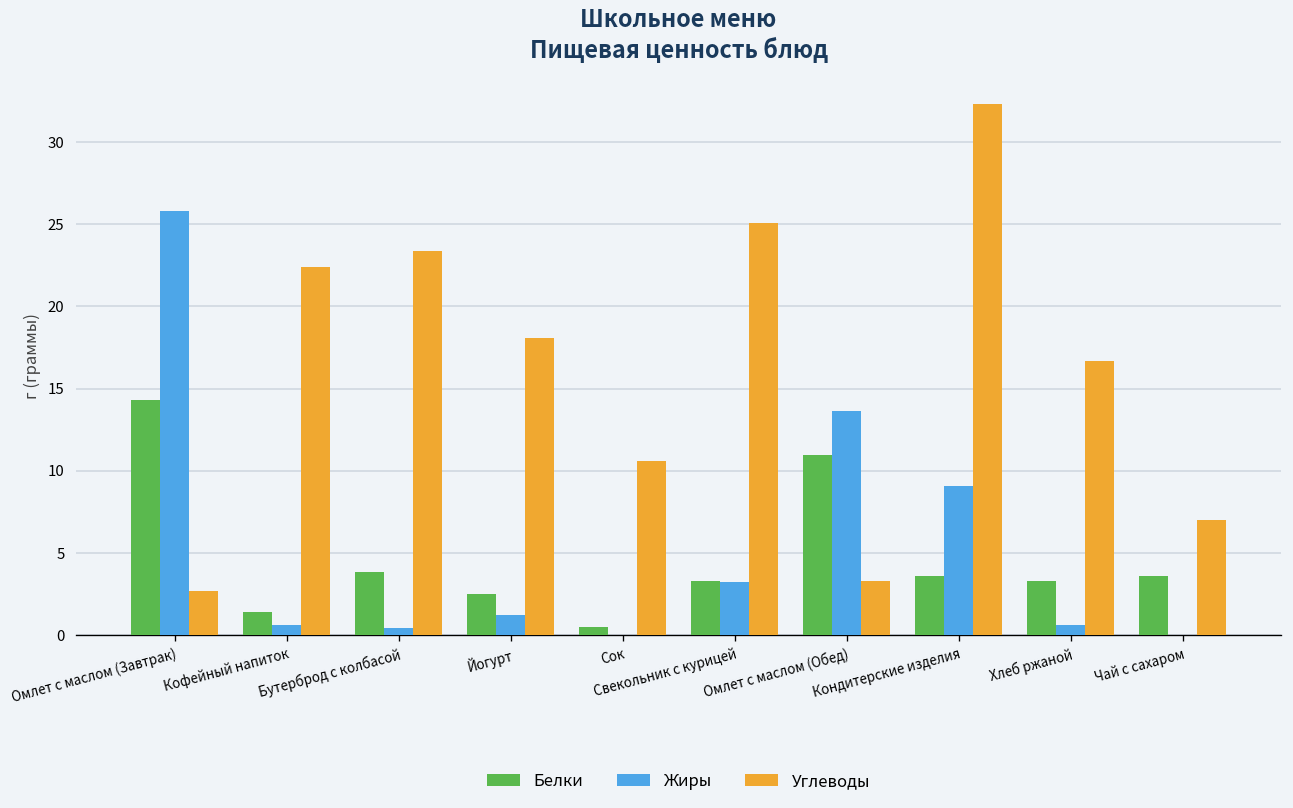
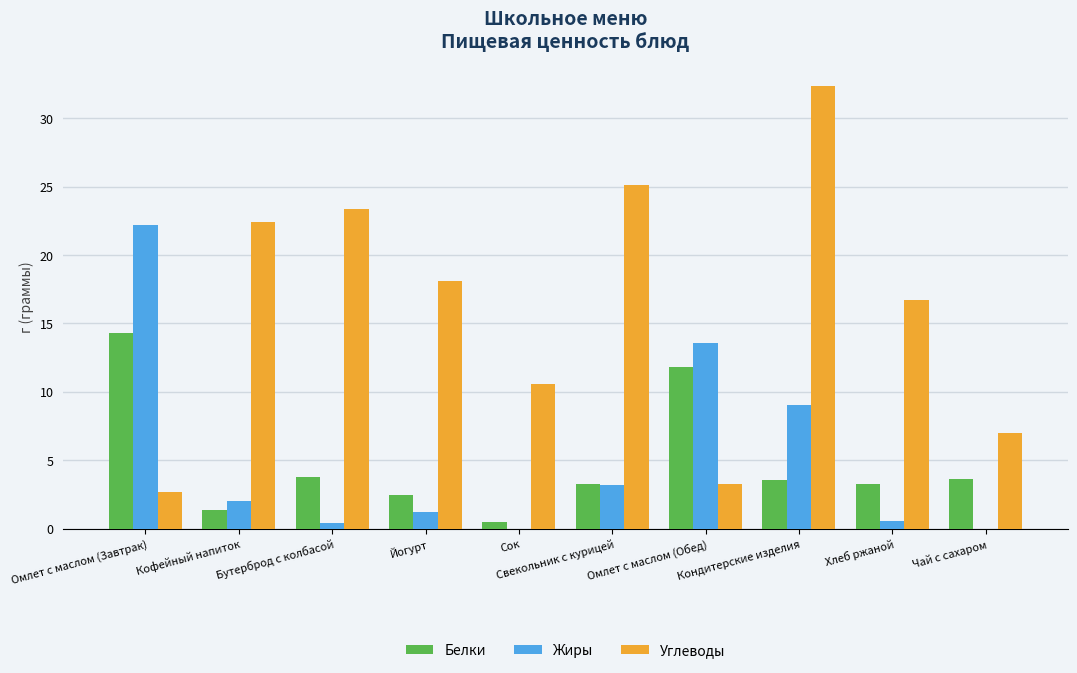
  {
    "Белки": {
      "Омлет с маслом (Завтрак)": 14.3,
      "Кофейный напиток": 1.4,
      "Бутерброд с колбасой": 3.8,
      "Йогурт": 2.5,
      "Сок": 0.5,
      "Свекольник с курицей": 3.3,
-     "Омлет с маслом (Обед)": 11.0,
+     "Омлет с маслом (Обед)": 11.8,
      "Кондитерские изделия": 3.6,
      "Хлеб ржаной": 3.3,
      "Чай с сахаром": 3.6
    },
    "Жиры": {
-     "Омлет с маслом (Завтрак)": 25.8,
-     "Кофейный напиток": 0.6,
+     "Омлет с маслом (Завтрак)": 22.2,
+     "Кофейный напиток": 2.0,
      "Бутерброд с колбасой": 0.5,
      "Йогурт": 1.2,
      "Сок": 0.0,
      "Свекольник с курицей": 3.2,
      "Омлет с маслом (Обед)": 13.6,
      "Кондитерские изделия": 9.1,
      "Хлеб ржаной": 0.6,
      "Чай с сахаром": 0.0
    },
    "Углеводы": {
      "Омлет с маслом (Завтрак)": 2.7,
      "Кофейный напиток": 22.4,
      "Бутерброд с колбасой": 23.4,
      "Йогурт": 18.1,
      "Сок": 10.6,
      "Свекольник с курицей": 25.1,
      "Омлет с маслом (Обед)": 3.3,
      "Кондитерские изделия": 32.3,
      "Хлеб ржаной": 16.7,
      "Чай с сахаром": 7.0
    }
  }
